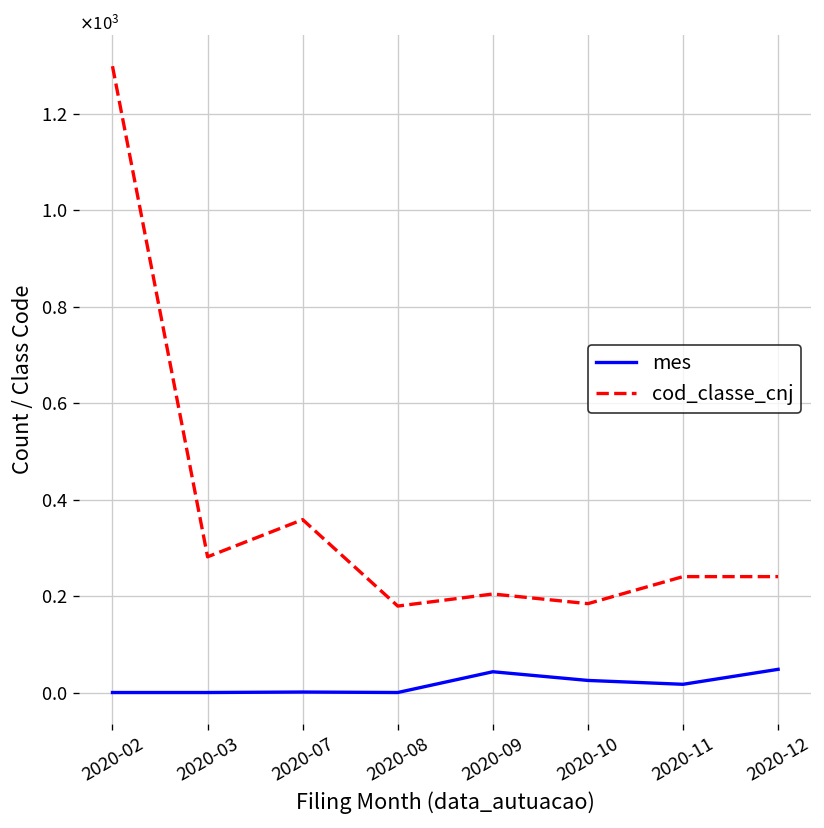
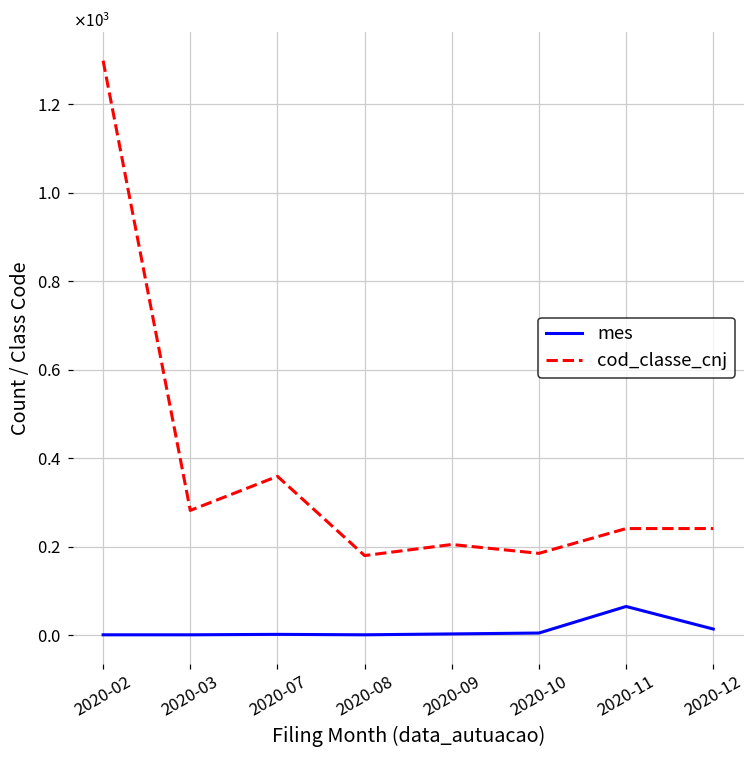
  {
    "mes": {
      "2020-02": 0,
      "2020-03": 0,
      "2020-07": 0,
      "2020-08": 0,
-     "2020-09": 40,
-     "2020-10": 30,
-     "2020-11": 20,
-     "2020-12": 50
+     "2020-09": 0,
+     "2020-10": 10,
+     "2020-11": 70,
+     "2020-12": 10
    },
    "cod_classe_cnj": {
      "2020-02": 1300,
      "2020-03": 280,
      "2020-07": 360,
      "2020-08": 180,
      "2020-09": 210,
      "2020-10": 190,
      "2020-11": 240,
      "2020-12": 240
    }
  }
